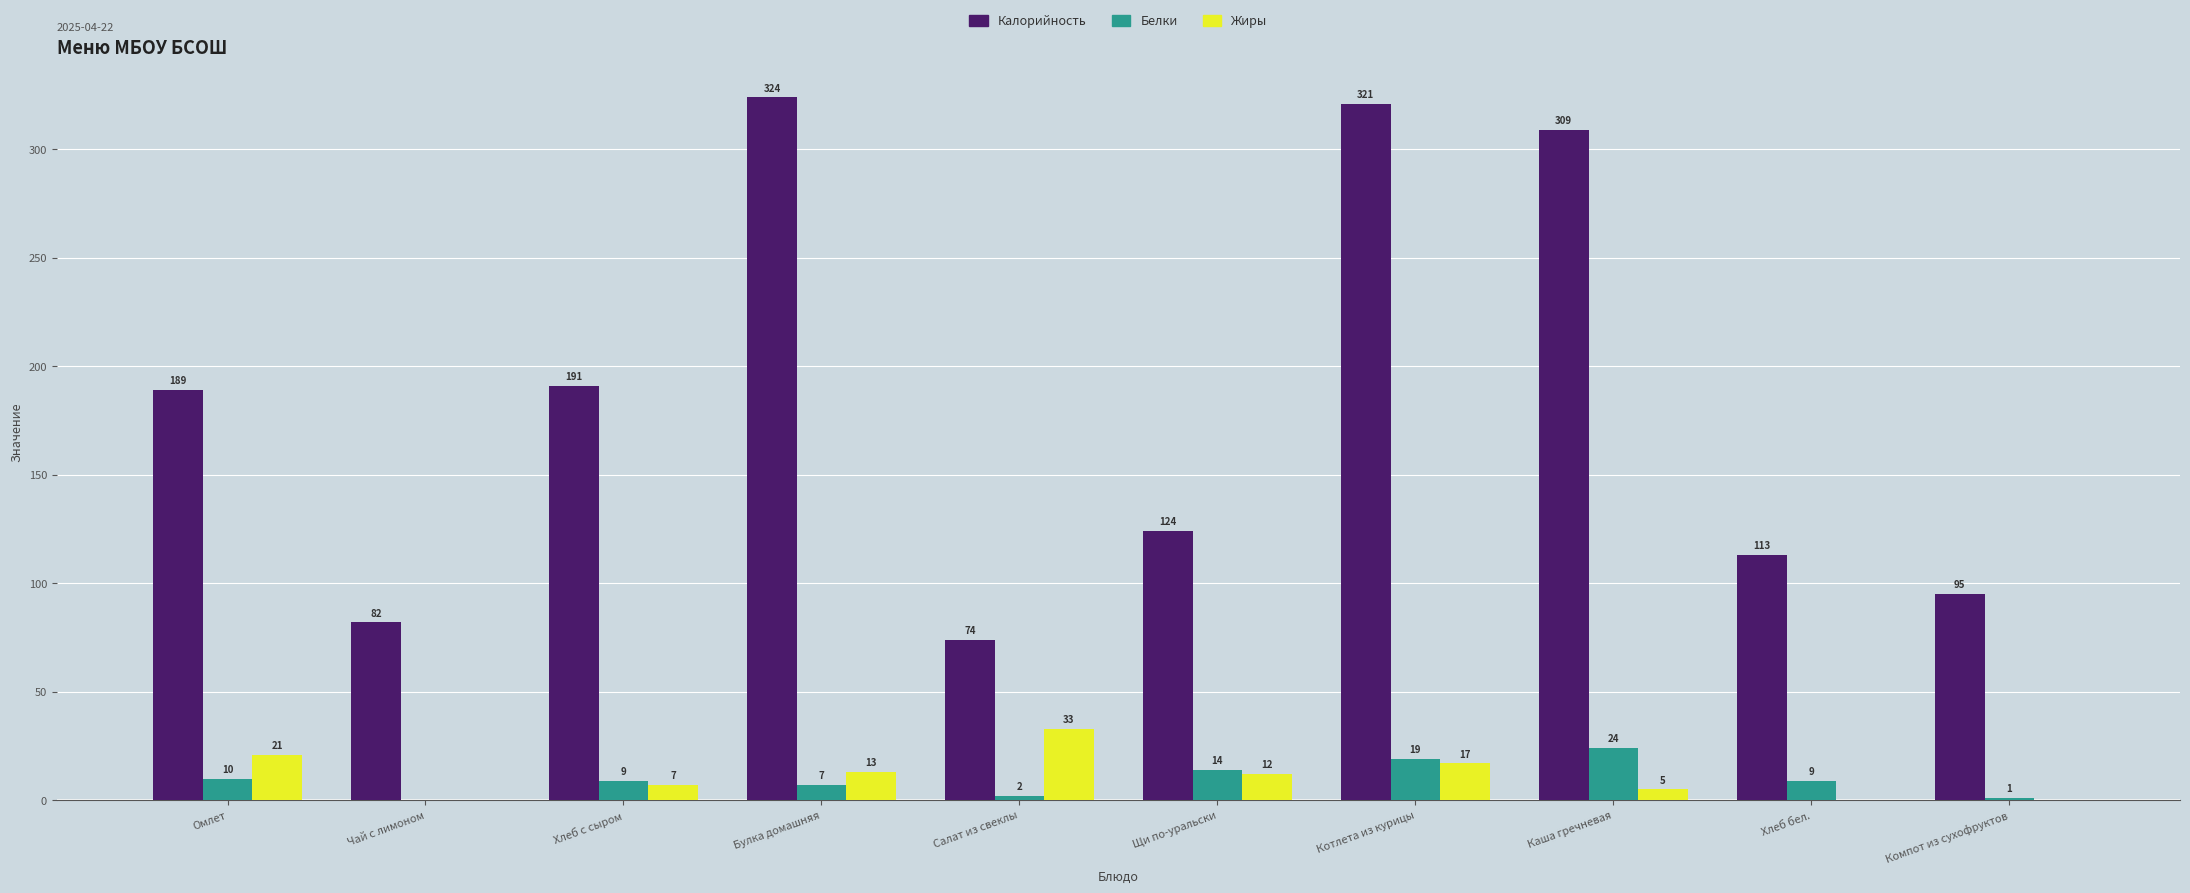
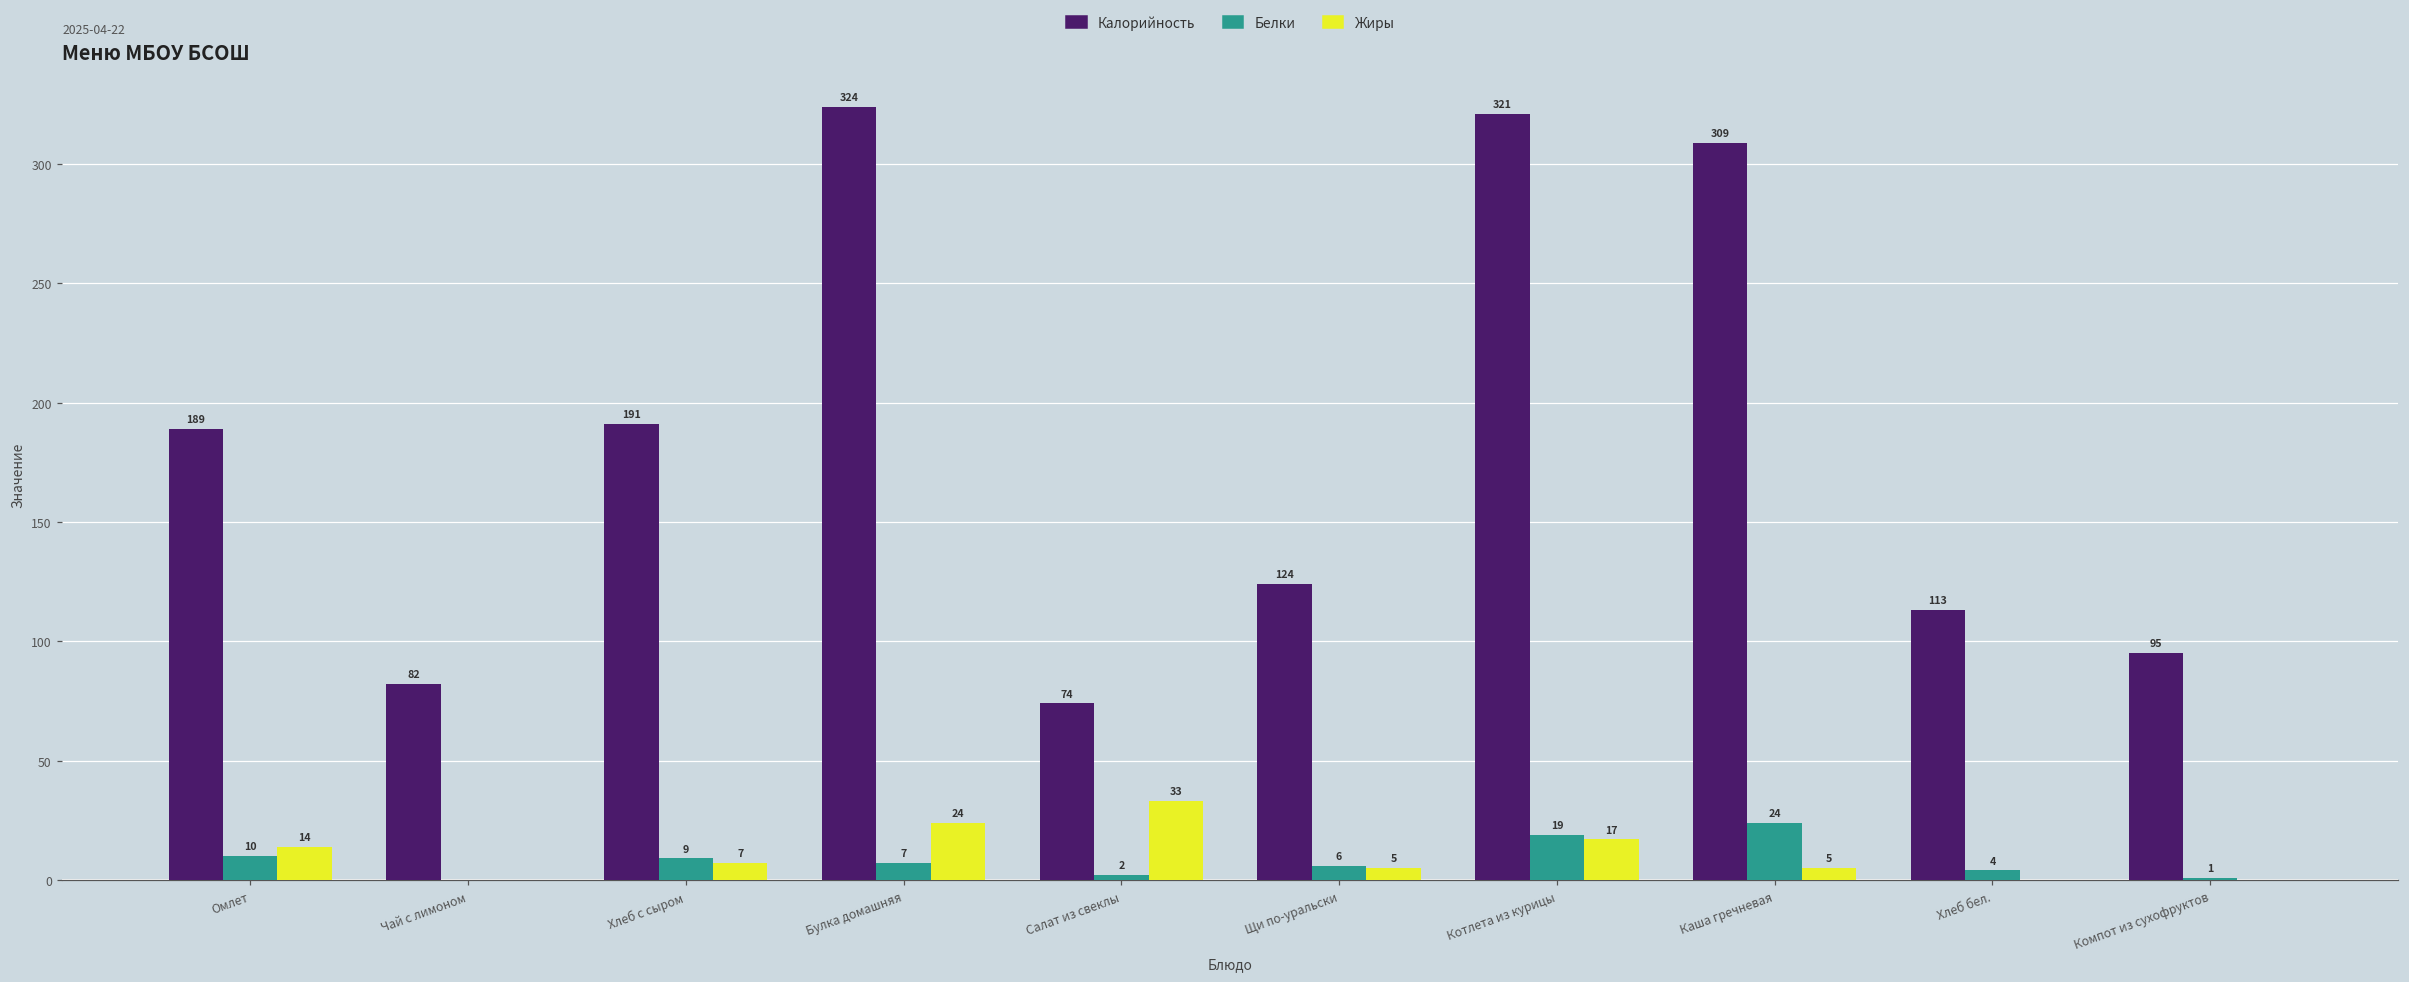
  {
    "Калорийность": {
      "Омлет": 189,
      "Чай с лимоном": 82,
      "Хлеб с сыром": 191,
      "Булка домашняя": 324,
      "Салат из свеклы": 74,
      "Щи по-уральски": 124,
      "Котлета из курицы": 321,
      "Каша гречневая": 309,
      "Хлеб бел.": 113,
      "Компот из сухофруктов": 95
    },
    "Белки": {
      "Омлет": 10,
      "Хлеб с сыром": 9,
      "Булка домашняя": 7,
      "Салат из свеклы": 2,
-     "Щи по-уральски": 14,
+     "Щи по-уральски": 6,
      "Котлета из курицы": 19,
      "Каша гречневая": 24,
-     "Хлеб бел.": 9,
+     "Хлеб бел.": 4,
      "Компот из сухофруктов": 1
    },
    "Жиры": {
-     "Омлет": 21,
+     "Омлет": 14,
      "Хлеб с сыром": 7,
-     "Булка домашняя": 13,
+     "Булка домашняя": 24,
      "Салат из свеклы": 33,
-     "Щи по-уральски": 12,
+     "Щи по-уральски": 5,
      "Котлета из курицы": 17,
      "Каша гречневая": 5
    }
  }
